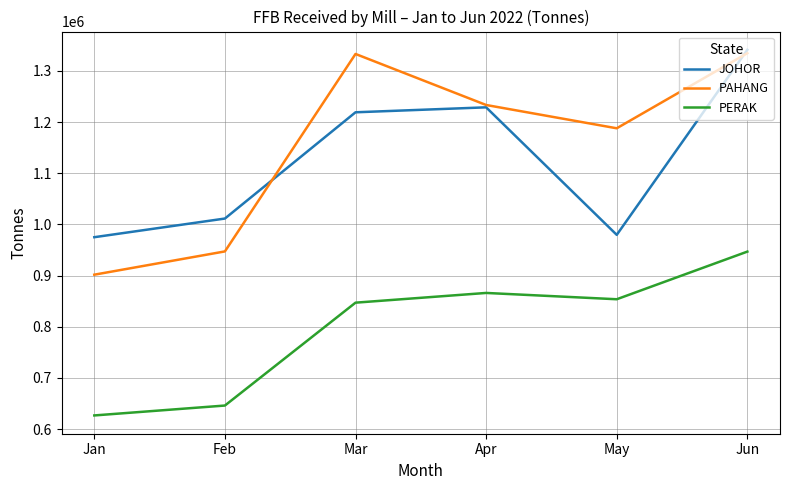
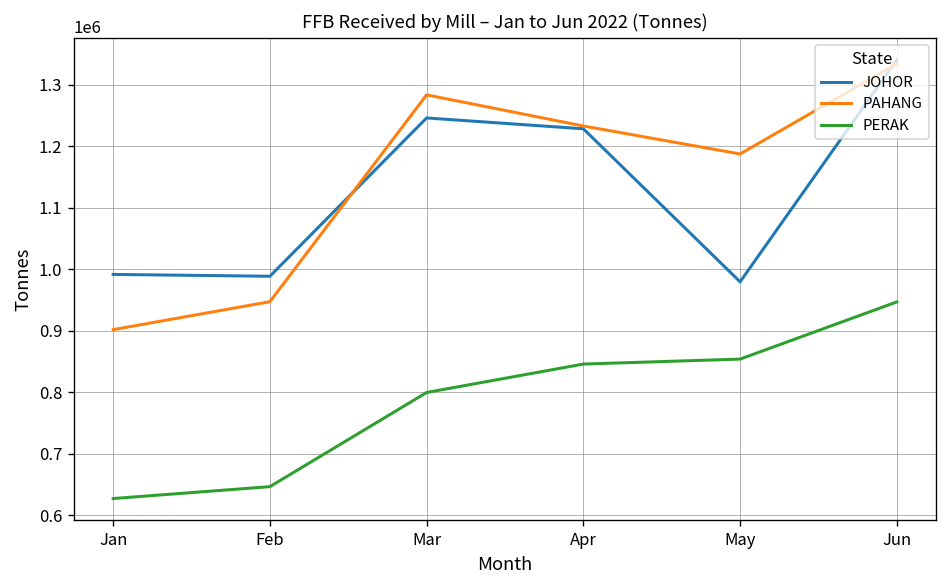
  {
    "JOHOR": {
-     "Jan": 980000,
-     "Feb": 1010000,
-     "Mar": 1220000,
+     "Jan": 990000,
+     "Feb": 990000,
+     "Mar": 1250000,
      "May": 980000
    },
    "PAHANG": {
      "Jan": 900000,
      "Feb": 950000,
-     "Mar": 1330000,
+     "Mar": 1280000,
      "May": 1190000
    },
    "PERAK": {
      "Jan": 630000,
      "Feb": 650000,
-     "Mar": 850000,
-     "Apr": 870000,
+     "Mar": 800000,
+     "Apr": 850000,
      "May": 850000,
      "Jun": 950000
    }
  }
